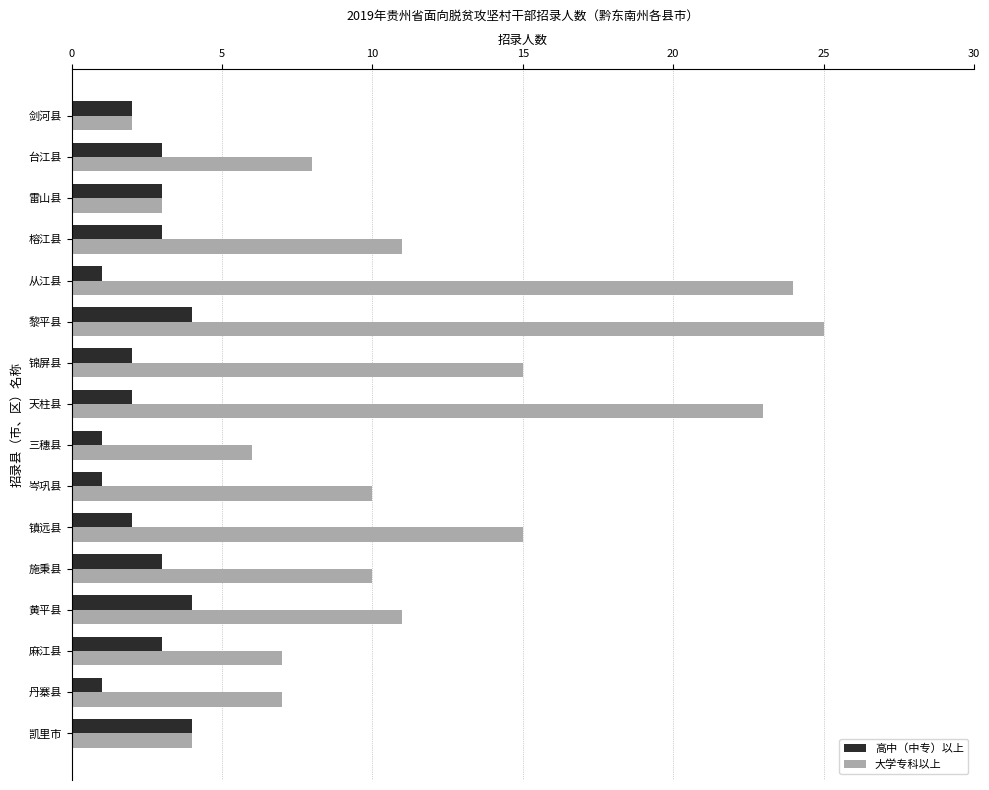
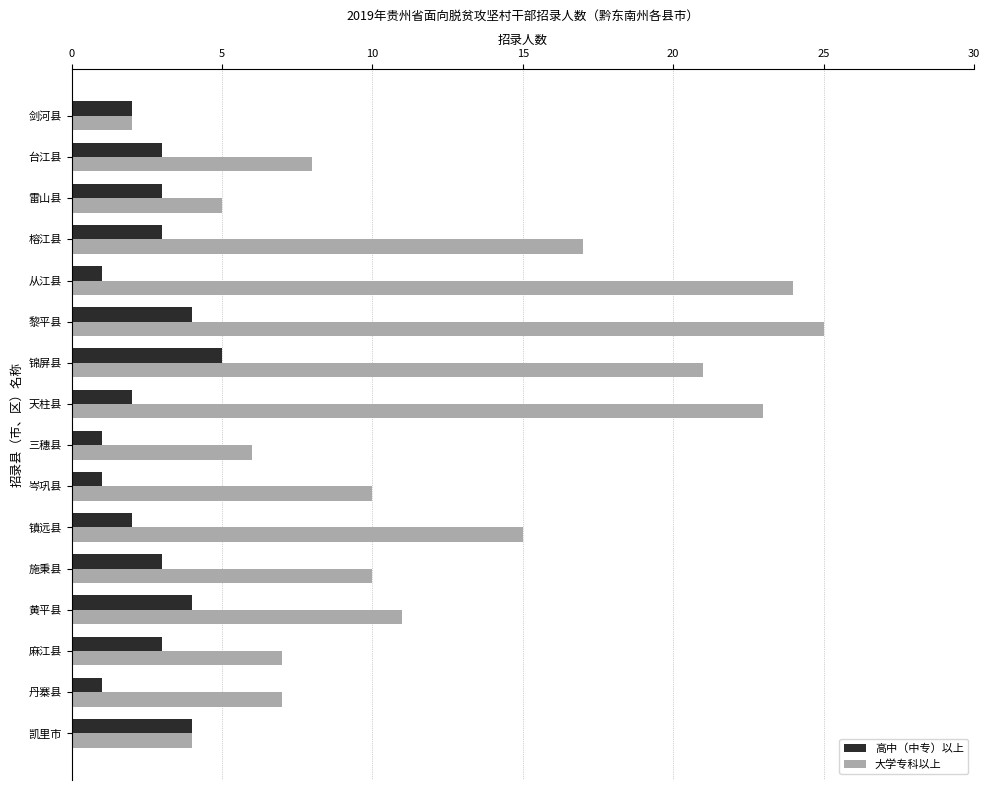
  {
    "高中（中专）以上": {
      "剑河县": 2,
      "台江县": 3,
      "雷山县": 3,
      "榕江县": 3,
      "从江县": 1,
      "黎平县": 4,
-     "锦屏县": 2,
+     "锦屏县": 5,
      "天柱县": 2,
      "三穗县": 1,
      "岑巩县": 1,
      "镇远县": 2,
      "施秉县": 3,
      "黄平县": 4,
      "麻江县": 3,
      "丹寨县": 1,
      "凯里市": 4
    },
    "大学专科以上": {
      "剑河县": 2,
      "台江县": 8,
-     "雷山县": 3,
-     "榕江县": 11,
+     "雷山县": 5,
+     "榕江县": 17,
      "从江县": 24,
      "黎平县": 25,
-     "锦屏县": 15,
+     "锦屏县": 21,
      "天柱县": 23,
      "三穗县": 6,
      "岑巩县": 10,
      "镇远县": 15,
      "施秉县": 10,
      "黄平县": 11,
      "麻江县": 7,
      "丹寨县": 7,
      "凯里市": 4
    }
  }
